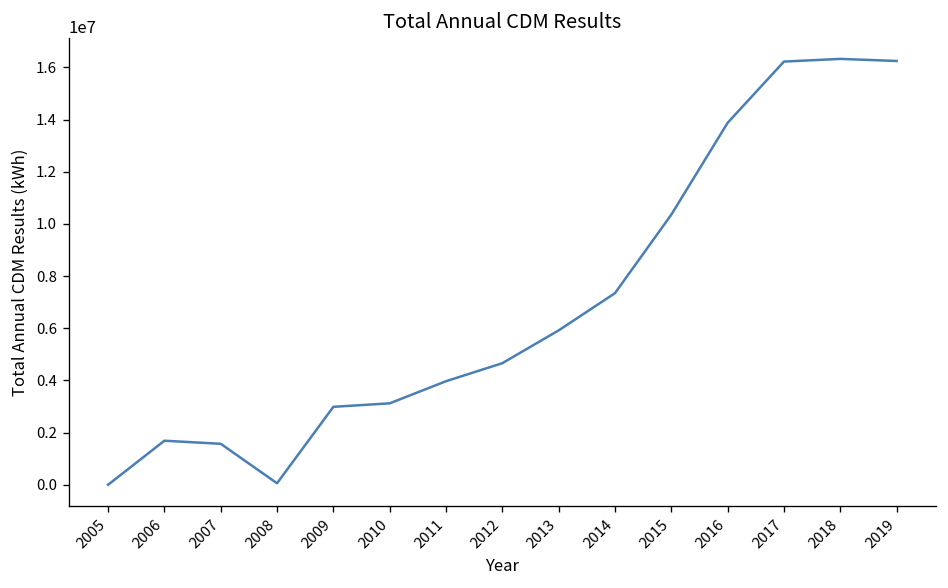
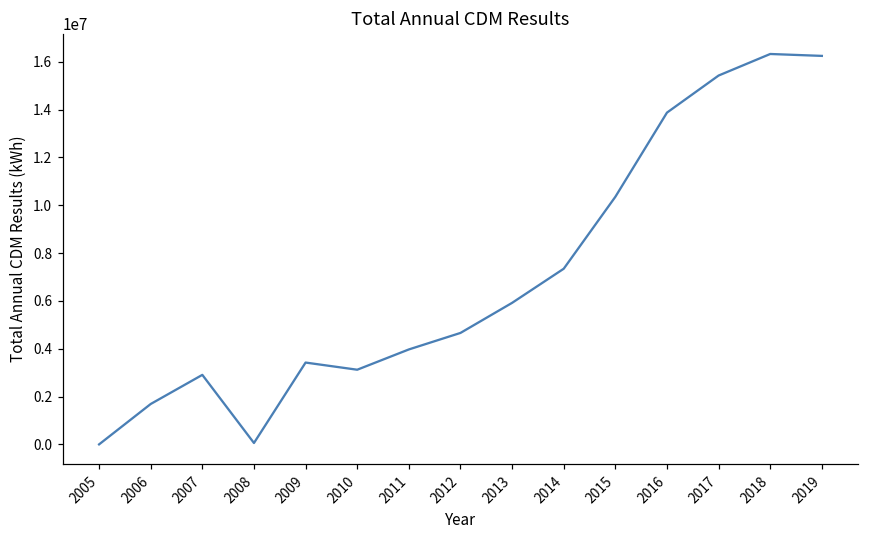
  {
    "2005": 0,
    "2006": 1700000,
-   "2007": 1600000,
+   "2007": 2900000,
    "2008": 100000,
-   "2009": 3000000,
+   "2009": 3400000,
    "2010": 3100000,
    "2011": 4000000,
    "2012": 4700000,
    "2013": 5900000,
    "2014": 7300000,
    "2015": 10400000,
    "2016": 13900000,
-   "2017": 16200000,
+   "2017": 15400000,
    "2018": 16300000,
    "2019": 16200000
  }
